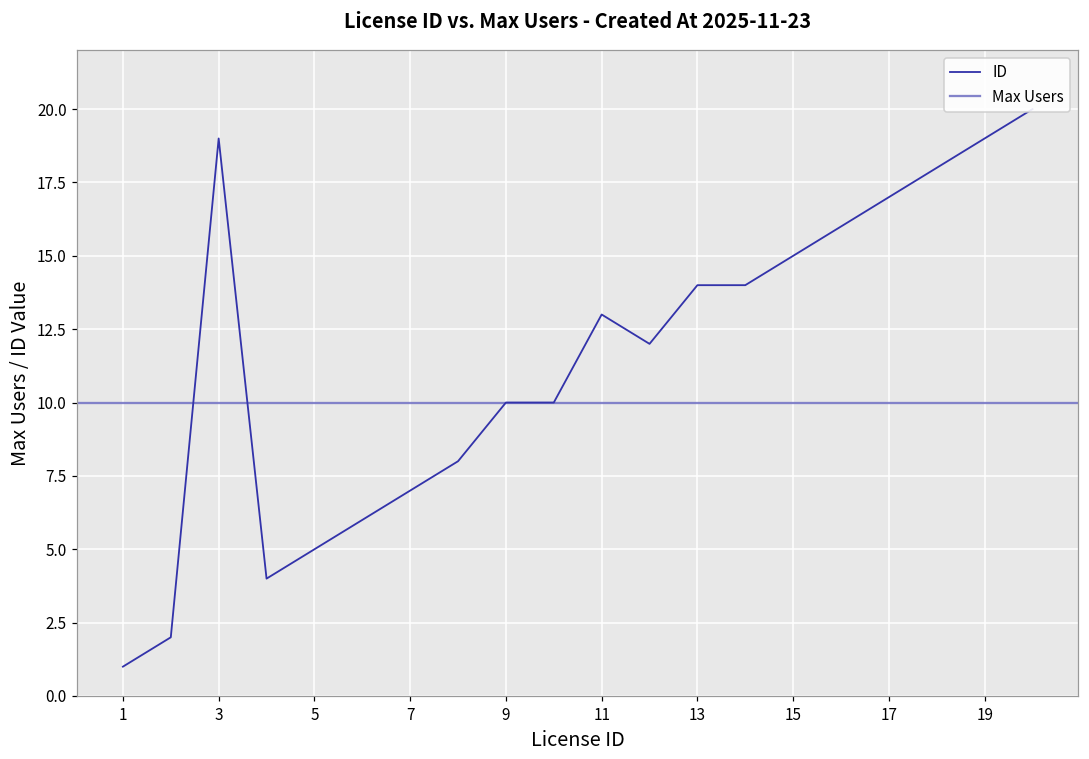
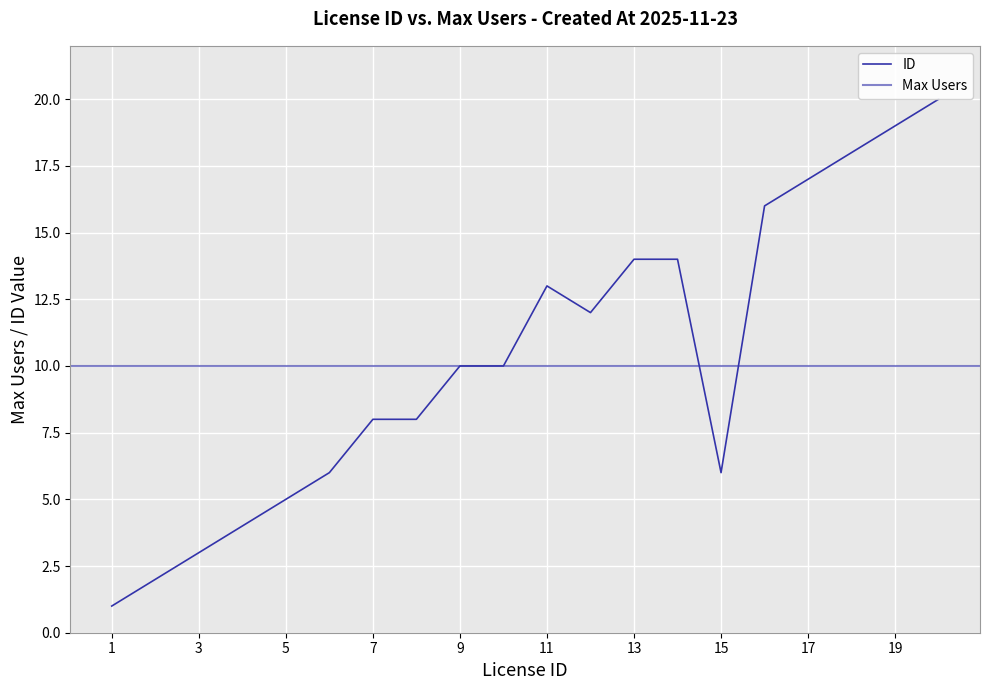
  {
    "1": 1,
-   "3": 19,
+   "3": 3,
    "5": 5,
-   "7": 7,
+   "7": 8,
    "9": 10,
    "11": 13,
    "13": 14,
-   "15": 15,
+   "15": 6,
    "17": 17,
    "19": 19
  }
